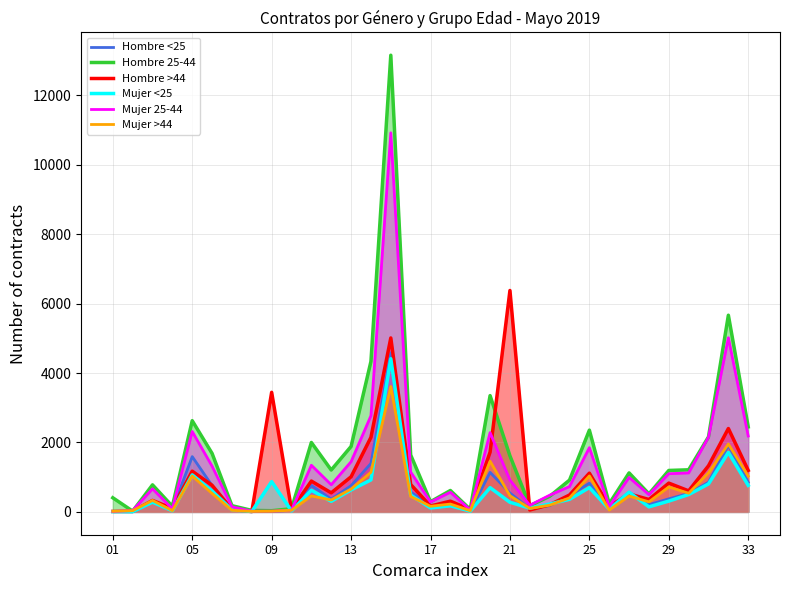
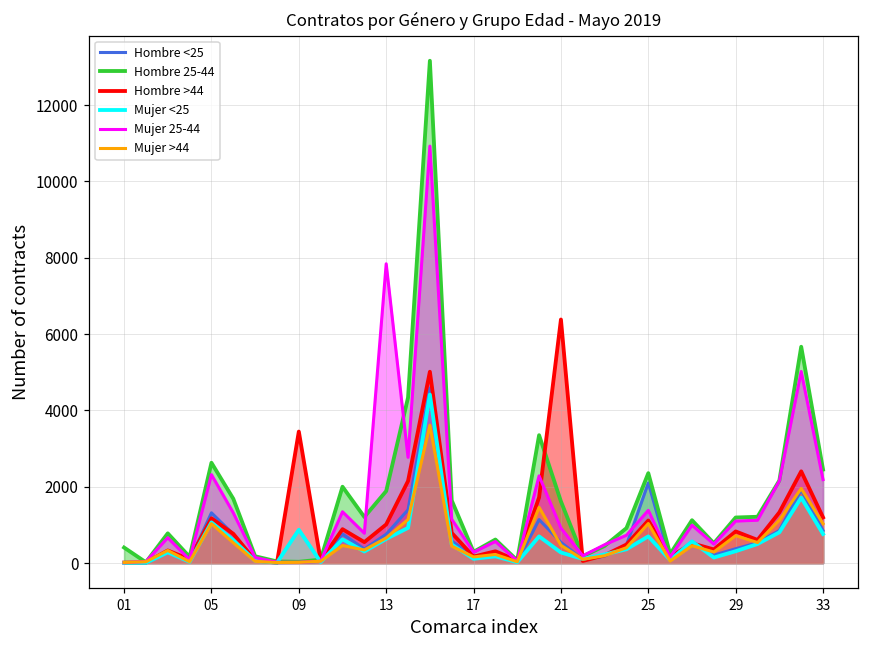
  {
    "Hombre <25": {
-     "05": 1600,
+     "05": 1300,
      "13": 800,
      "21": 500,
-     "25": 800,
+     "25": 2100,
      "33": 900
    },
    "Hombre 25-44": {
      "01": 400,
      "05": 2600,
      "13": 1900,
      "21": 1600,
      "25": 2400,
      "29": 1200,
      "33": 2500
    },
    "Hombre >44": {
      "05": 1200,
      "09": 3400,
      "13": 1000,
      "21": 6400,
      "25": 1100,
      "29": 800,
      "33": 1200
    },
    "Mujer <25": {
      "09": 900,
      "21": 300,
      "25": 700,
      "33": 800
    },
    "Mujer 25-44": {
      "05": 2300,
-     "13": 1400,
+     "13": 7800,
      "21": 900,
-     "25": 1900,
+     "25": 1400,
      "29": 1100,
      "33": 2200
    },
    "Mujer >44": {
      "21": 500,
      "25": 1000,
      "29": 700,
      "33": 1000
    }
  }
